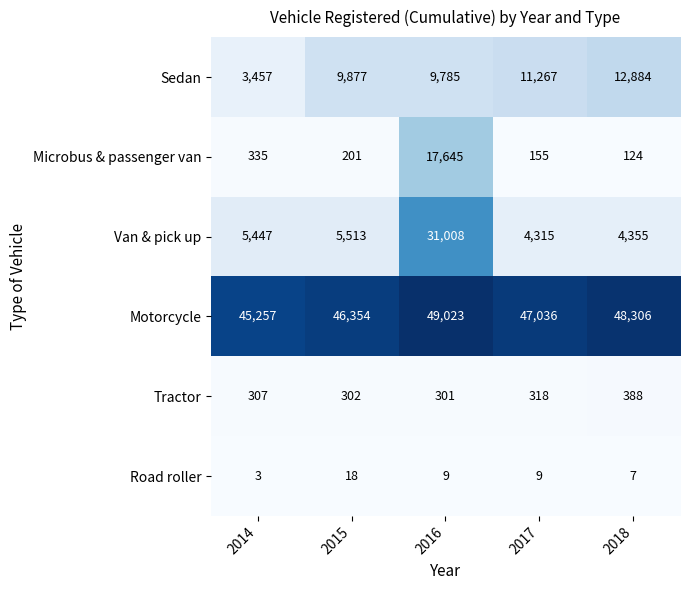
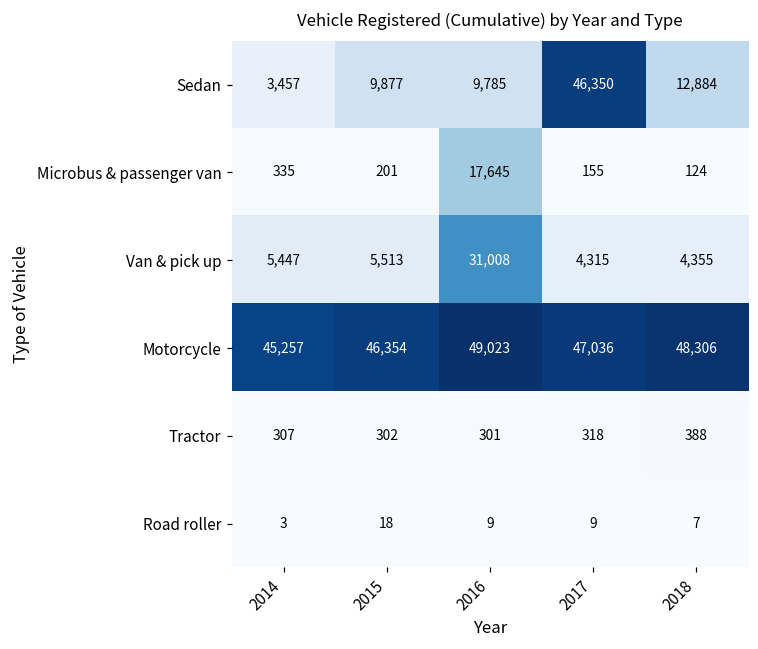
  {
    "Sedan": {
      "2014": "3,457",
      "2015": "9,877",
      "2016": "9,785",
-     "2017": "11,267",
+     "2017": "46,350",
      "2018": "12,884"
    },
    "Microbus & passenger van": {
      "2014": "335",
      "2015": "201",
      "2016": "17,645",
      "2017": "155",
      "2018": "124"
    },
    "Van & pick up": {
      "2014": "5,447",
      "2015": "5,513",
      "2016": "31,008",
      "2017": "4,315",
      "2018": "4,355"
    },
    "Motorcycle": {
      "2014": "45,257",
      "2015": "46,354",
      "2016": "49,023",
      "2017": "47,036",
      "2018": "48,306"
    },
    "Tractor": {
      "2014": "307",
      "2015": "302",
      "2016": "301",
      "2017": "318",
      "2018": "388"
    },
    "Road roller": {
      "2014": "3",
      "2015": "18",
      "2016": "9",
      "2017": "9",
      "2018": "7"
    }
  }
